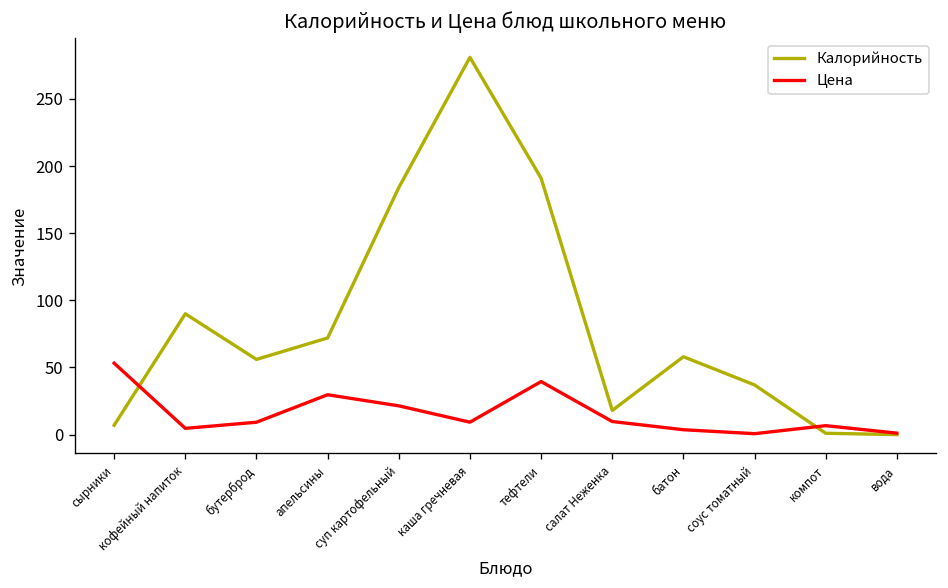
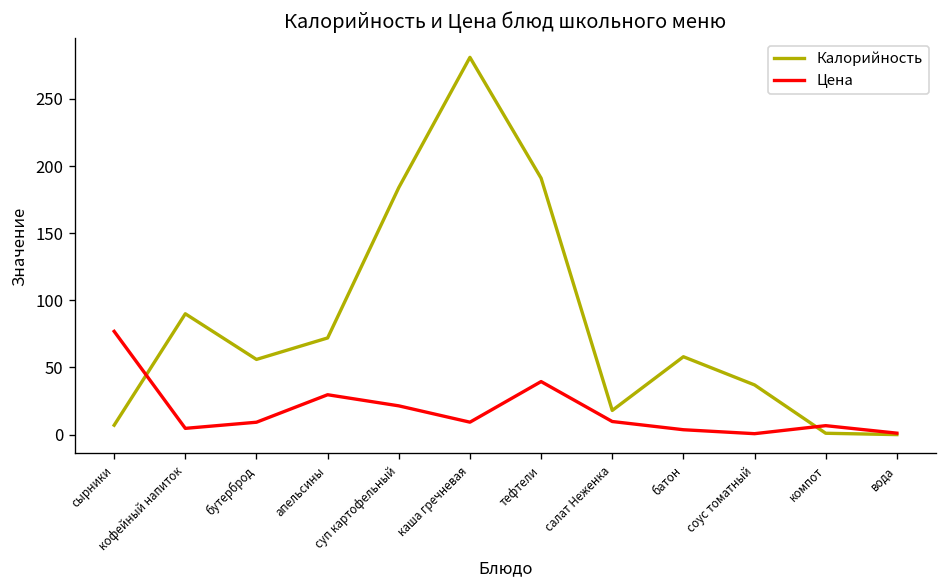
  {
    "Калорийность": {
      "сырники": 7,
      "кофейный напиток": 90,
      "бутерброд": 56,
      "апельсины": 72,
      "суп картофельный": 184,
      "каша гречневая": 281,
      "тефтели": 191,
      "салат Неженка": 18,
      "батон": 58,
      "соус томатный": 37,
      "компот": 1
    },
    "Цена": {
-     "сырники": 53,
+     "сырники": 77,
      "кофейный напиток": 5,
      "бутерброд": 9,
      "апельсины": 30,
      "суп картофельный": 21,
      "каша гречневая": 9,
      "тефтели": 40,
      "салат Неженка": 10,
      "батон": 4,
      "соус томатный": 1,
      "компот": 7
    }
  }
